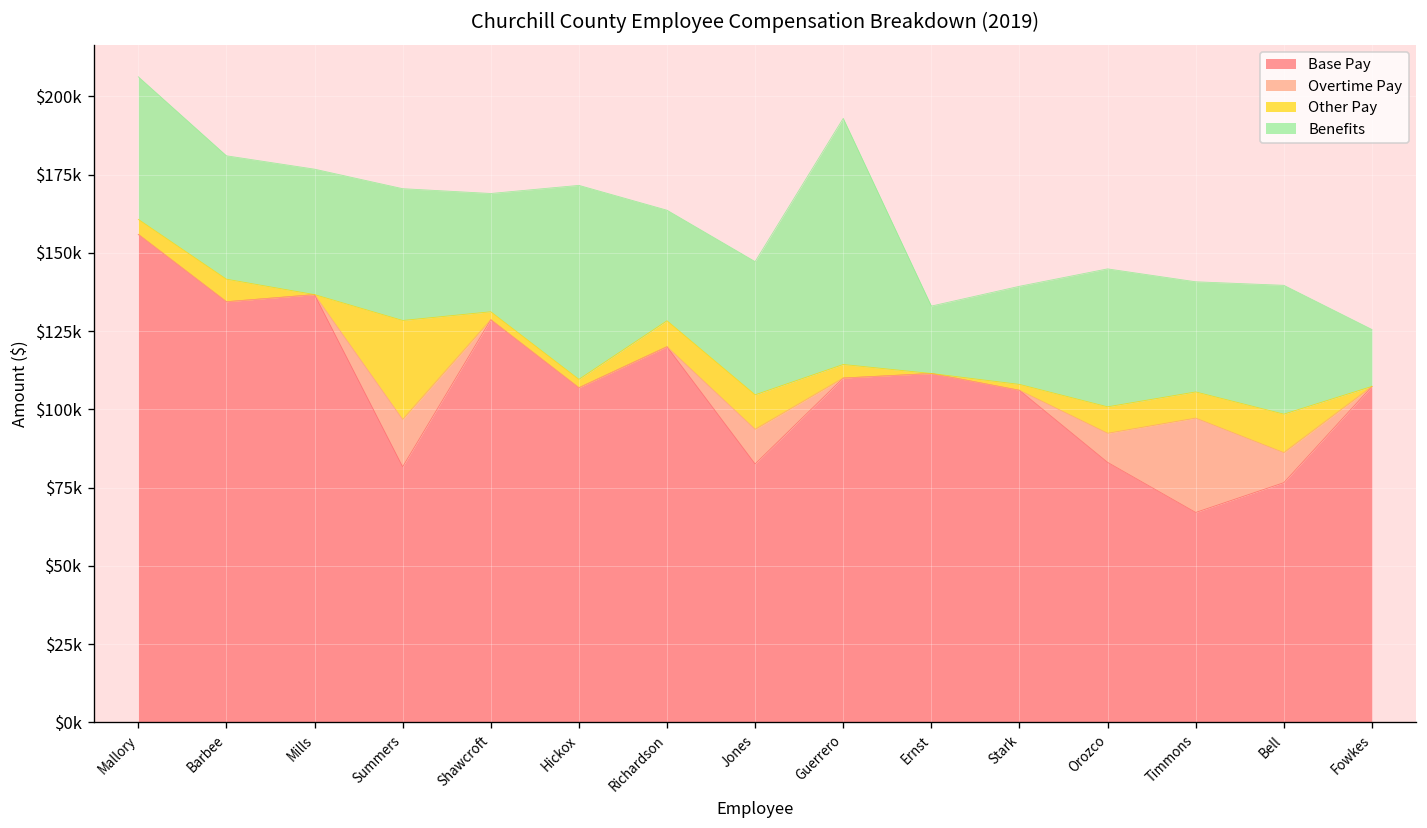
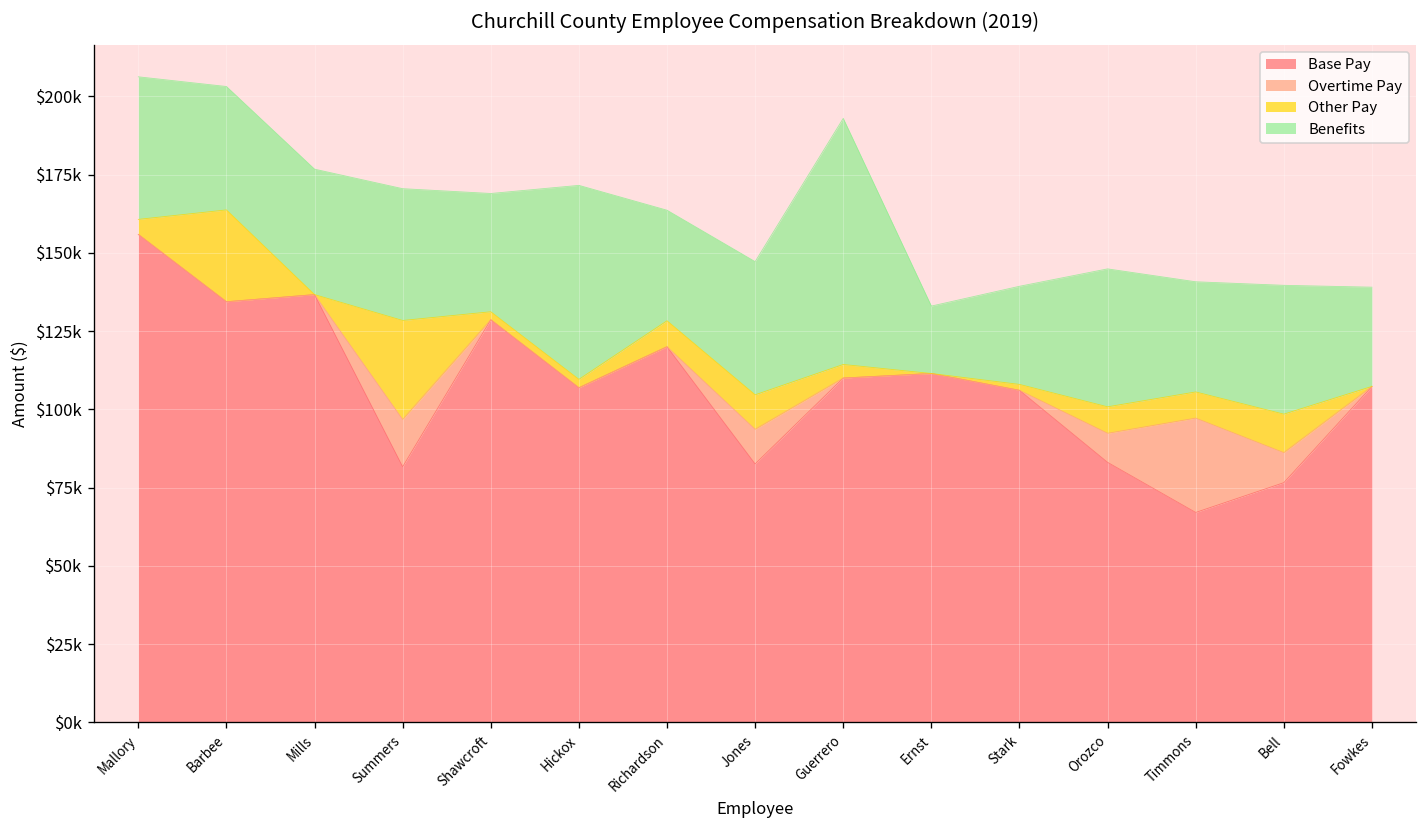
  {
    "Other Pay": {
      "Mallory": "$5000",
-     "Barbee": "$7000",
+     "Barbee": "$29000",
      "Summers": "$32000",
      "Shawcroft": "$3000",
      "Hickox": "$3000",
      "Richardson": "$8000",
      "Jones": "$11000",
      "Guerrero": "$4000",
      "Stark": "$2000",
      "Orozco": "$8000",
      "Timmons": "$8000",
      "Bell": "$12000"
    },
    "Benefits": {
      "Mallory": "$46000",
      "Barbee": "$39000",
      "Mills": "$40000",
      "Summers": "$42000",
      "Shawcroft": "$38000",
      "Hickox": "$62000",
      "Richardson": "$35000",
      "Jones": "$43000",
      "Guerrero": "$79000",
      "Ernst": "$22000",
      "Stark": "$31000",
      "Orozco": "$44000",
      "Timmons": "$35000",
      "Bell": "$41000",
-     "Fowkes": "$18000"
+     "Fowkes": "$32000"
    }
  }
